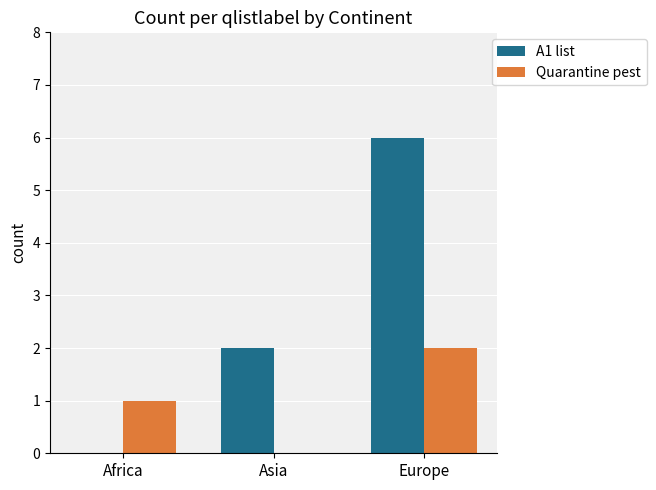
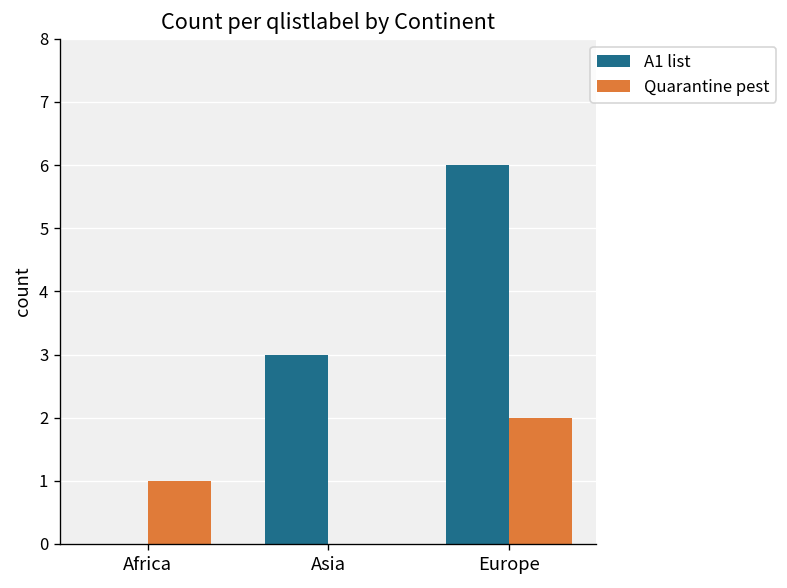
  {
    "A1 list": {
      "Africa": 0,
-     "Asia": 2,
+     "Asia": 3,
      "Europe": 6
    },
    "Quarantine pest": {
      "Africa": 1,
      "Asia": 0,
      "Europe": 2
    }
  }
